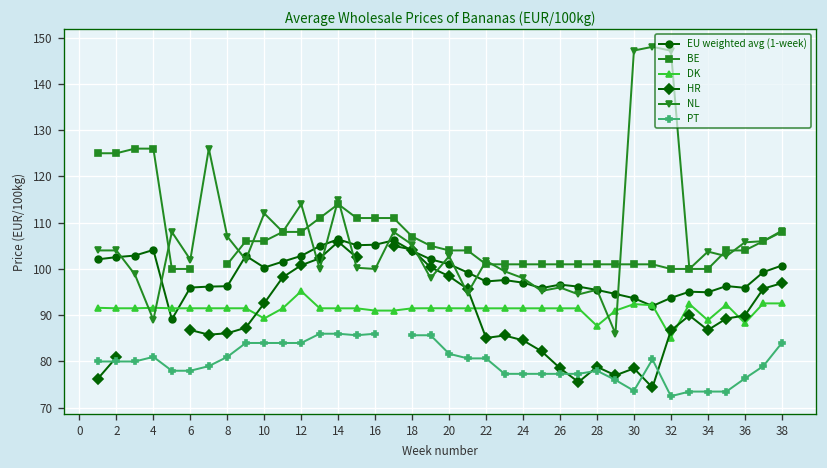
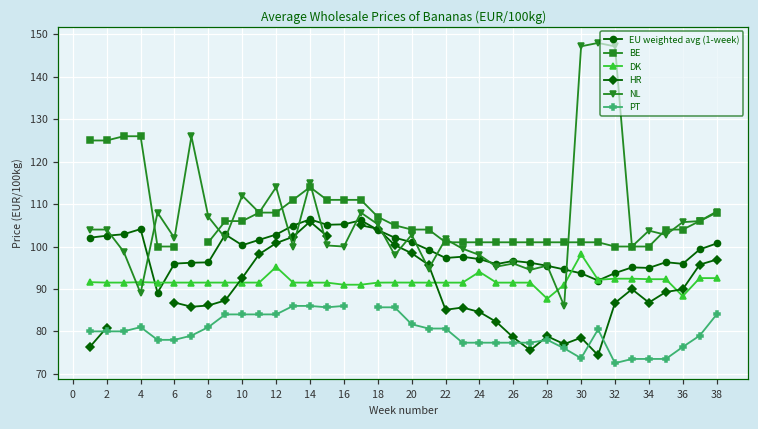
  {
    "DK": {
      "2": 92,
      "4": 92,
      "6": 92,
      "8": 92,
-     "10": 89,
+     "10": 92,
      "12": 95,
      "14": 91,
      "16": 91,
      "18": 91,
      "20": 92,
      "22": 91,
-     "24": 91,
+     "24": 94,
      "26": 91,
      "28": 88,
-     "30": 92,
-     "32": 85,
-     "34": 89,
+     "30": 98,
+     "32": 92,
+     "34": 92,
      "36": 88,
      "38": 93
    },
    "PT": {
      "2": 80,
      "4": 81,
      "6": 78,
      "8": 81,
      "10": 84,
      "12": 84,
      "14": 86,
      "16": 86,
      "18": 86,
      "20": 82,
      "22": 81,
      "24": 77,
      "26": 77,
      "28": 78,
      "30": 74,
      "32": 73,
      "34": 74,
      "36": 76,
      "38": 84
    }
  }
